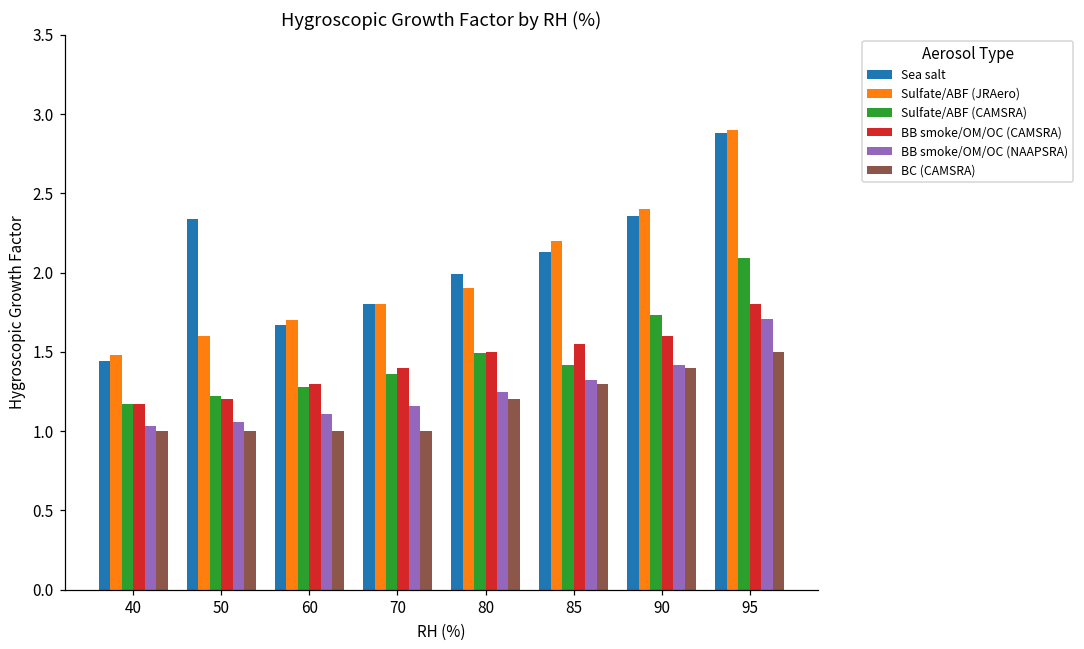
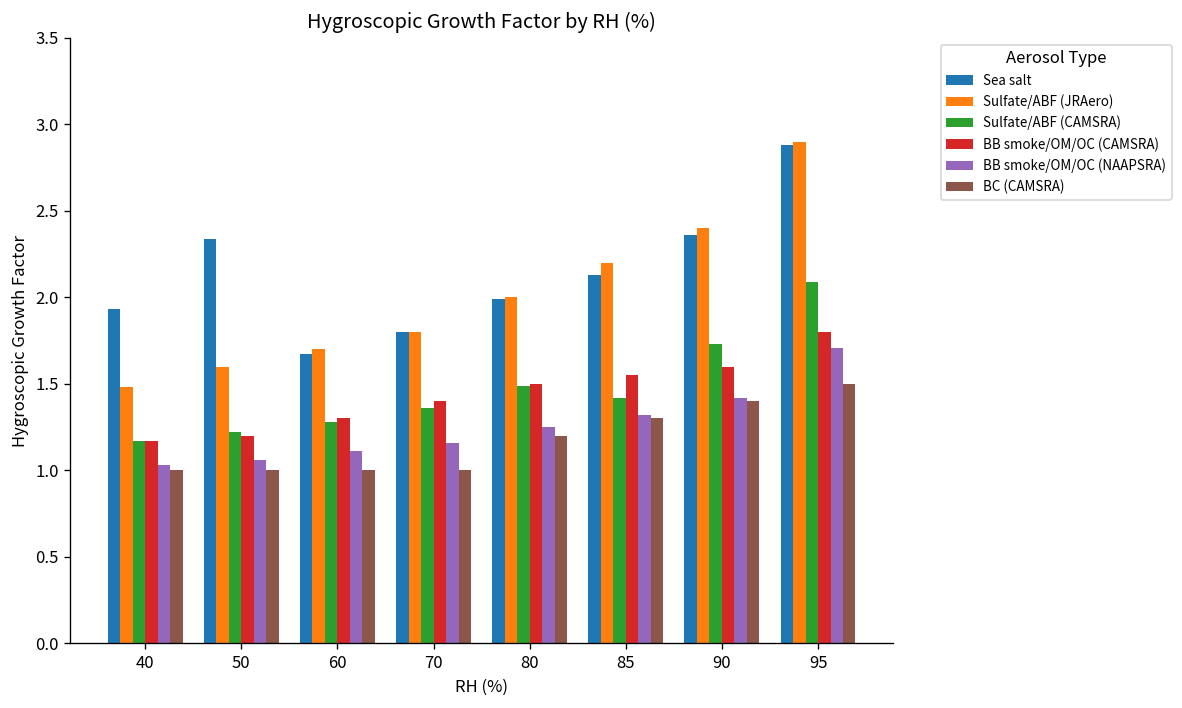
  {
    "Sea salt": {
-     "40": 1.44,
+     "40": 1.93,
      "50": 2.34,
      "60": 1.67,
      "70": 1.80,
      "80": 1.99,
      "85": 2.13,
      "90": 2.36,
      "95": 2.88
    },
    "Sulfate/ABF (JRAero)": {
      "40": 1.48,
      "50": 1.6,
      "60": 1.7,
      "70": 1.8,
-     "80": 1.9,
+     "80": 2.0,
      "85": 2.2,
      "90": 2.4,
      "95": 2.9
    },
    "Sulfate/ABF (CAMSRA)": {
      "40": 1.17,
      "50": 1.22,
      "60": 1.28,
      "70": 1.36,
      "80": 1.49,
      "85": 1.42,
      "90": 1.73,
      "95": 2.09
    },
    "BB smoke/OM/OC (CAMSRA)": {
      "40": 1.17,
      "50": 1.20,
      "60": 1.30,
      "70": 1.40,
      "80": 1.50,
      "85": 1.55,
      "90": 1.60,
      "95": 1.80
    },
    "BB smoke/OM/OC (NAAPSRA)": {
      "40": 1.03,
      "50": 1.06,
      "60": 1.11,
      "70": 1.16,
      "80": 1.25,
      "85": 1.32,
      "90": 1.42,
      "95": 1.71
    },
    "BC (CAMSRA)": {
      "40": 1.00,
      "50": 1.00,
      "60": 1.00,
      "70": 1.00,
      "80": 1.20,
      "85": 1.30,
      "90": 1.40,
      "95": 1.50
    }
  }
